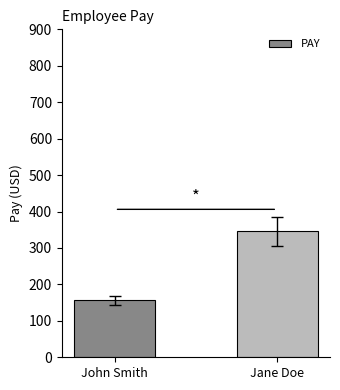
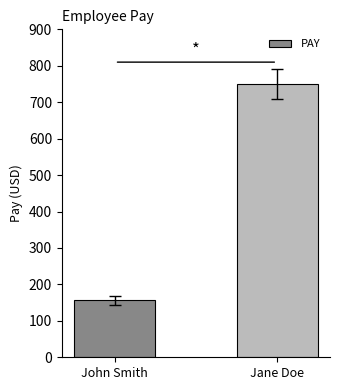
  {
    "PAY": {
      "John Smith": 160,
-     "Jane Doe": 350
+     "Jane Doe": 750
    }
  }
